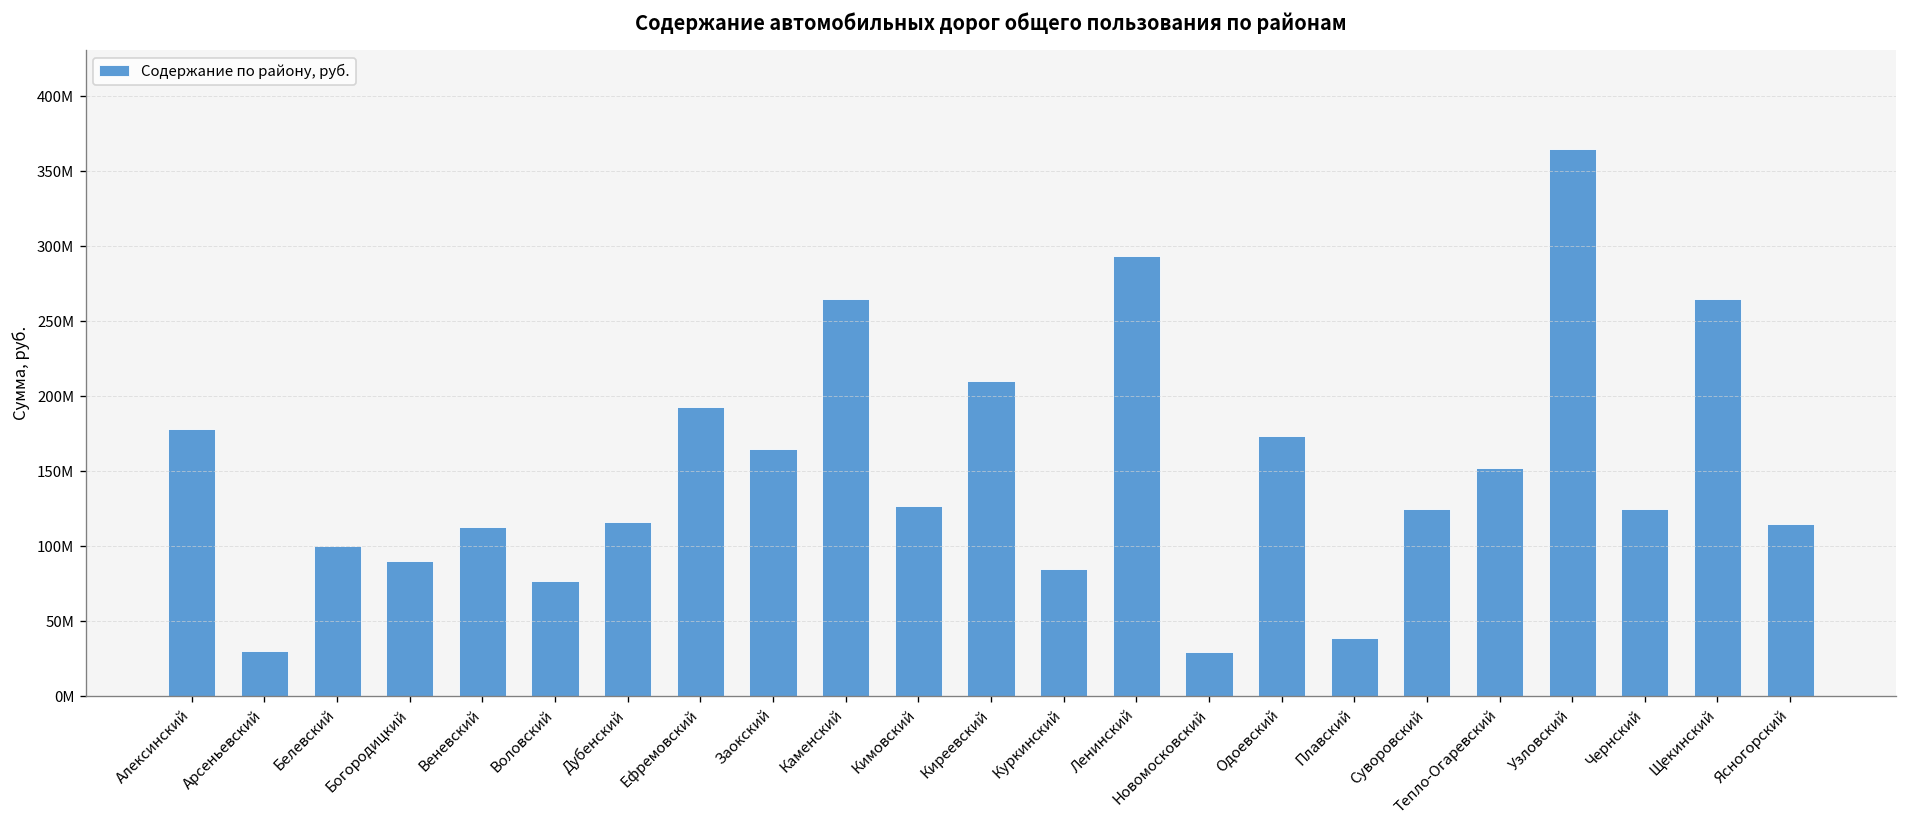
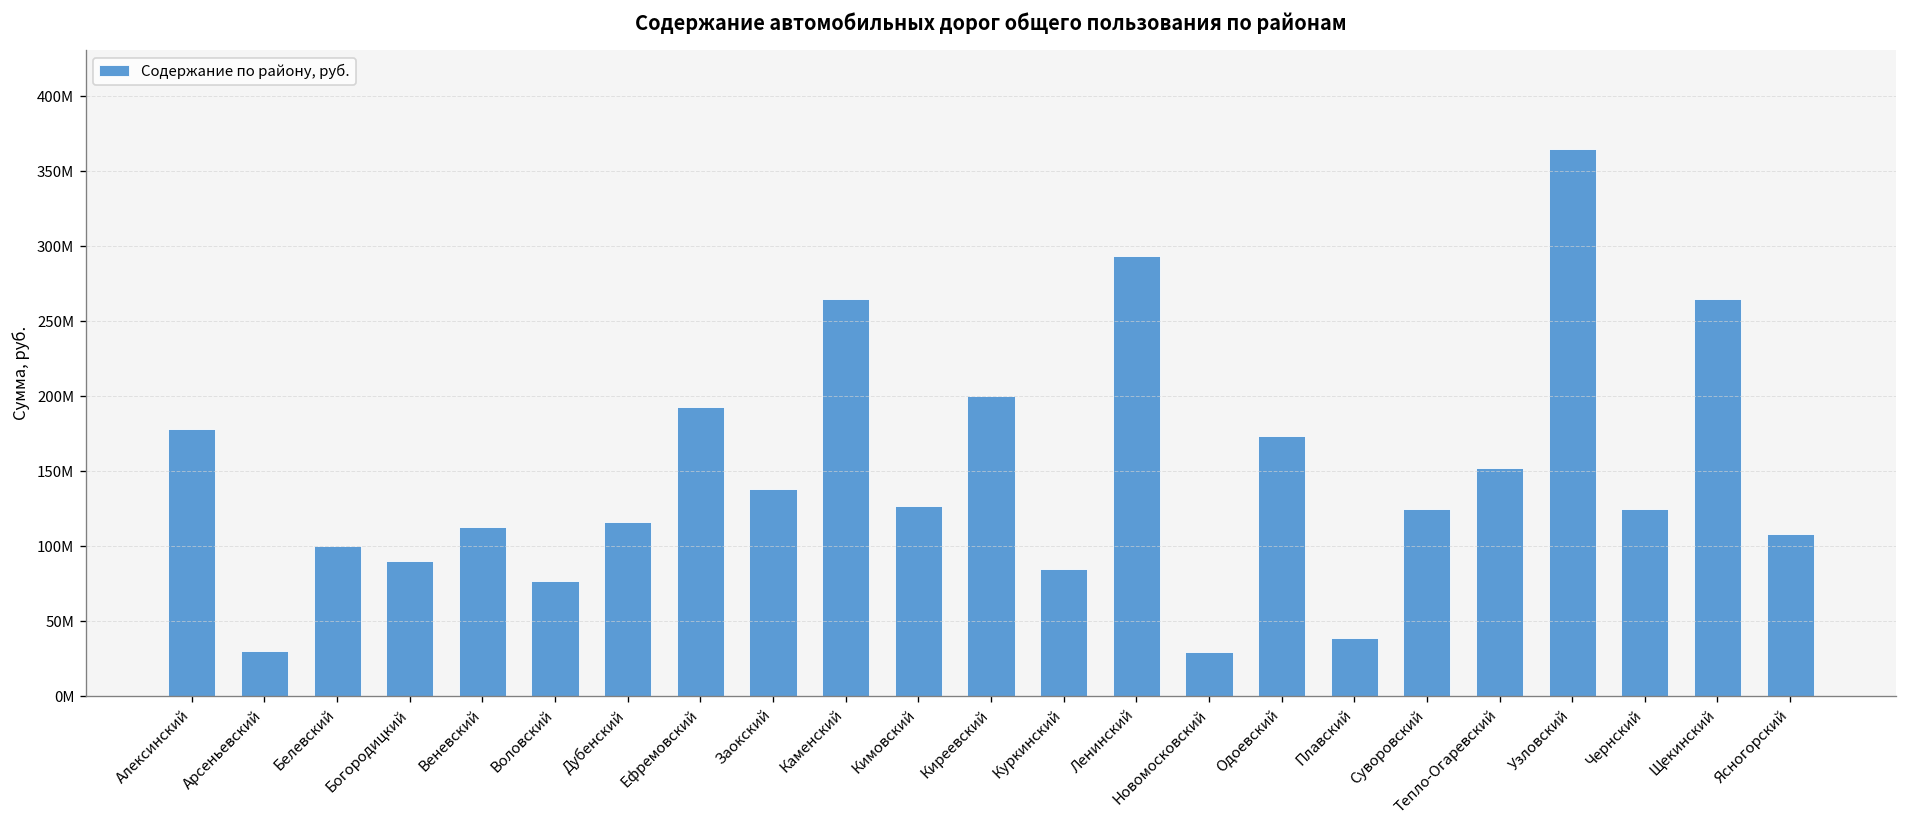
  {
    "Алексинский": 178000000,
    "Арсеньевский": 30000000,
    "Белевский": 100000000,
    "Богородицкий": 90000000,
    "Веневский": 113000000,
    "Воловский": 77000000,
    "Дубенский": 116000000,
    "Ефремовский": 193000000,
-   "Заокский": 165000000,
+   "Заокский": 138000000,
    "Каменский": 265000000,
    "Кимовский": 127000000,
-   "Киреевский": 210000000,
+   "Киреевский": 200000000,
    "Куркинский": 85000000,
    "Ленинский": 293000000,
    "Новомосковский": 30000000,
    "Одоевский": 174000000,
    "Плавский": 39000000,
    "Суворовский": 125000000,
    "Тепло-Огаревский": 152000000,
    "Узловский": 365000000,
    "Чернский": 125000000,
    "Щекинский": 265000000,
-   "Ясногорский": 115000000
+   "Ясногорский": 108000000
  }
